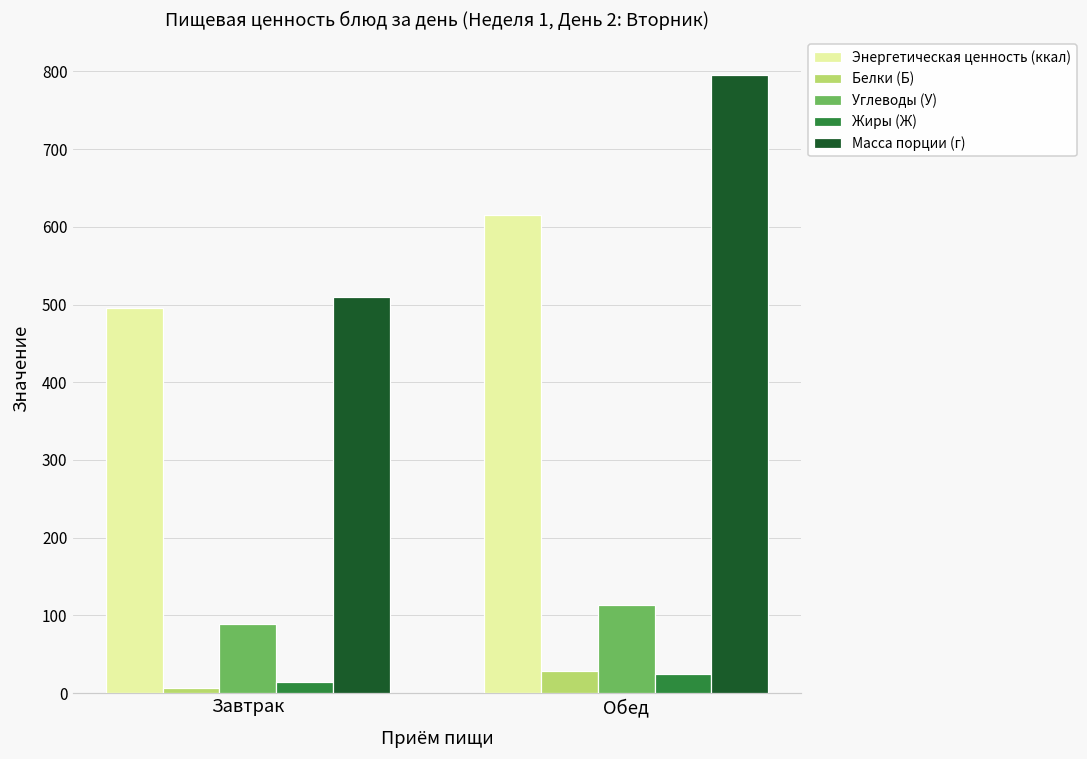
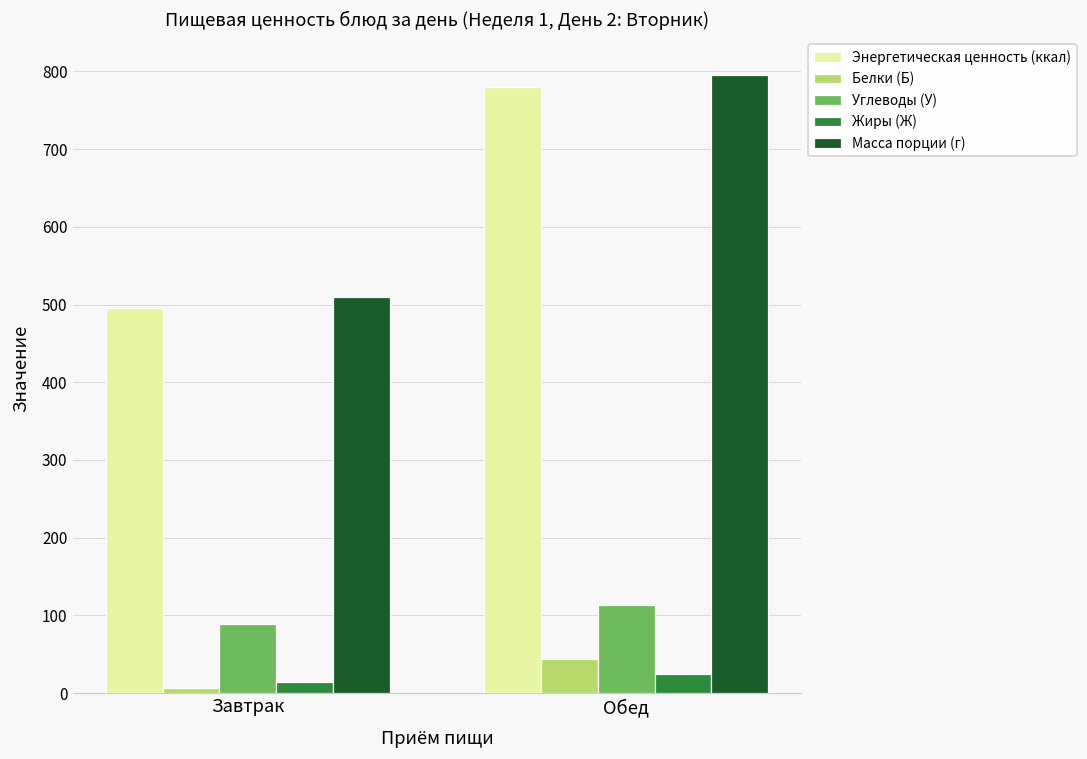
  {
    "Энергетическая ценность (ккал)": {
      "Завтрак": 500,
-     "Обед": 620
+     "Обед": 780
    },
    "Белки (Б)": {
      "Завтрак": 10,
-     "Обед": 30
+     "Обед": 40
    },
    "Углеводы (У)": {
      "Завтрак": 90,
      "Обед": 110
    }
  }
